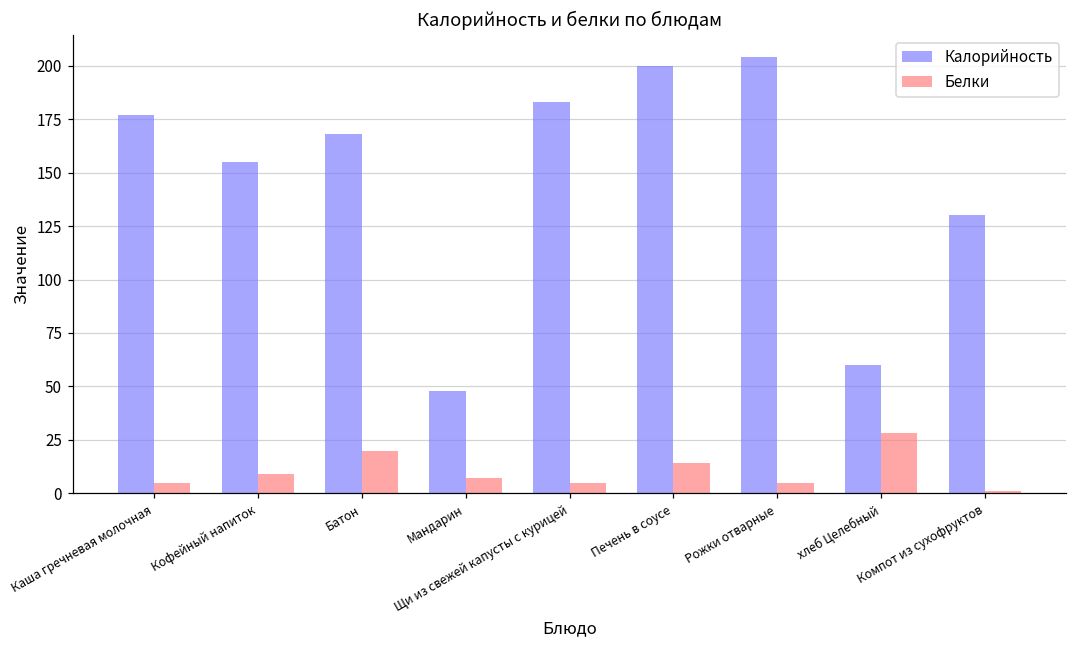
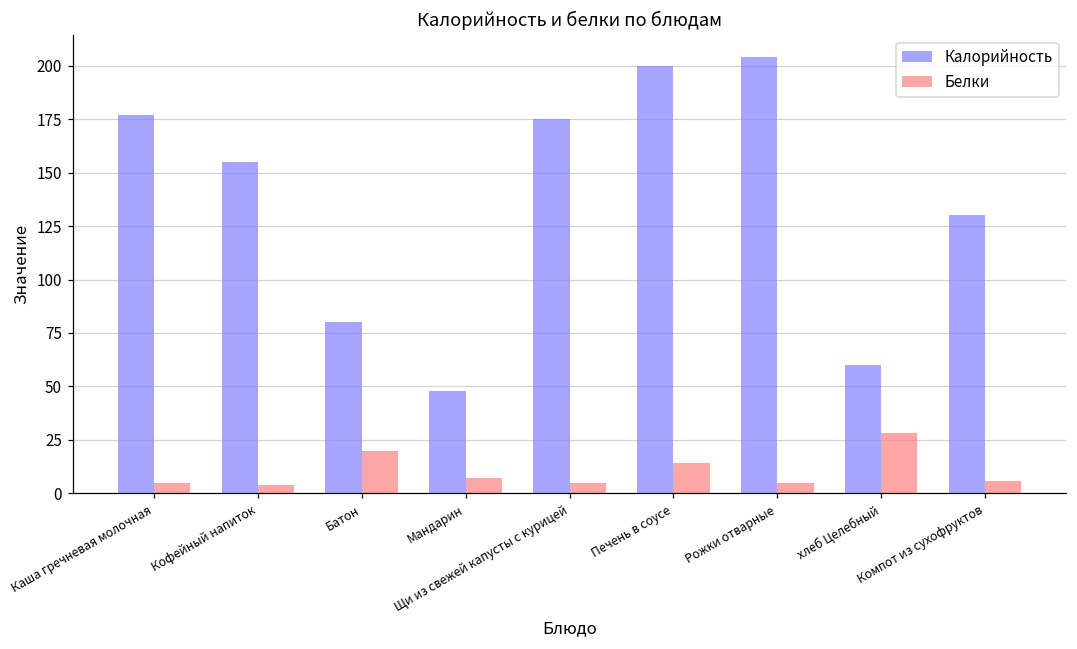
  {
    "Калорийность": {
      "Каша гречневая молочная": 177,
      "Кофейный напиток": 155,
-     "Батон": 168,
+     "Батон": 80,
      "Мандарин": 48,
-     "Щи из свежей капусты с курицей": 183,
+     "Щи из свежей капусты с курицей": 175,
      "Печень в соусе": 200,
      "Рожки отварные": 204,
      "хлеб Целебный": 60,
      "Компот из сухофруктов": 130
    },
    "Белки": {
      "Каша гречневая молочная": 5,
-     "Кофейный напиток": 9,
+     "Кофейный напиток": 4,
      "Батон": 20,
      "Мандарин": 7,
      "Щи из свежей капусты с курицей": 5,
      "Печень в соусе": 14,
      "Рожки отварные": 5,
      "хлеб Целебный": 28,
-     "Компот из сухофруктов": 1
+     "Компот из сухофруктов": 6
    }
  }
